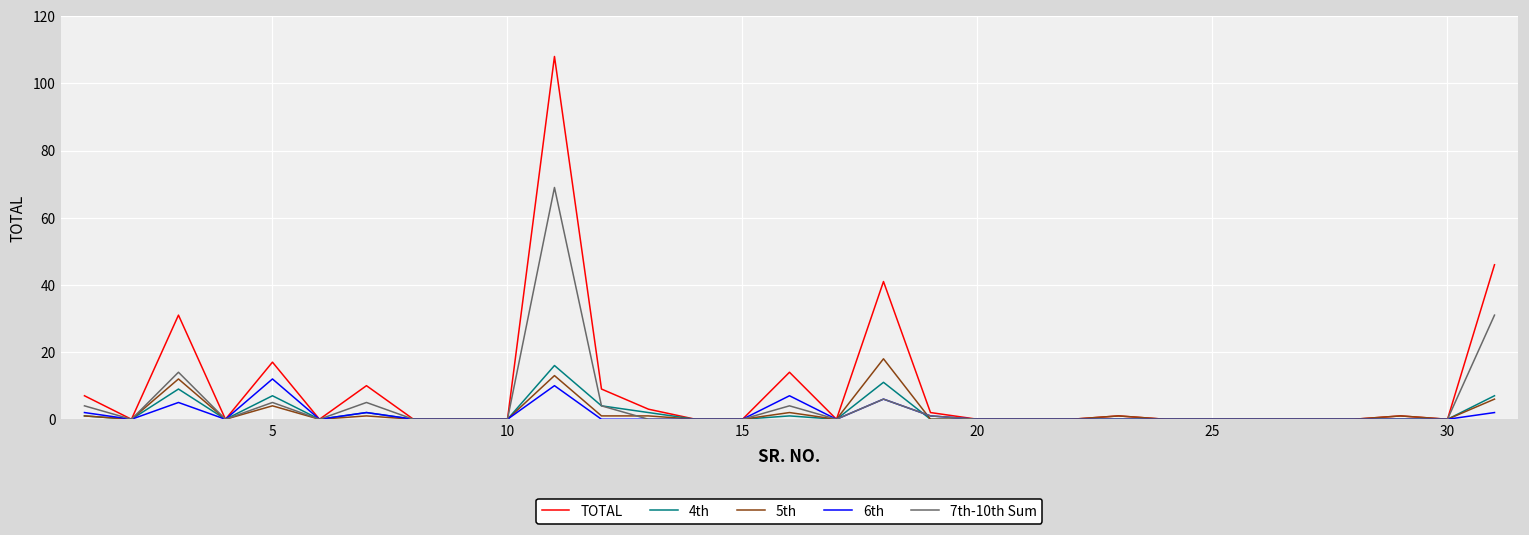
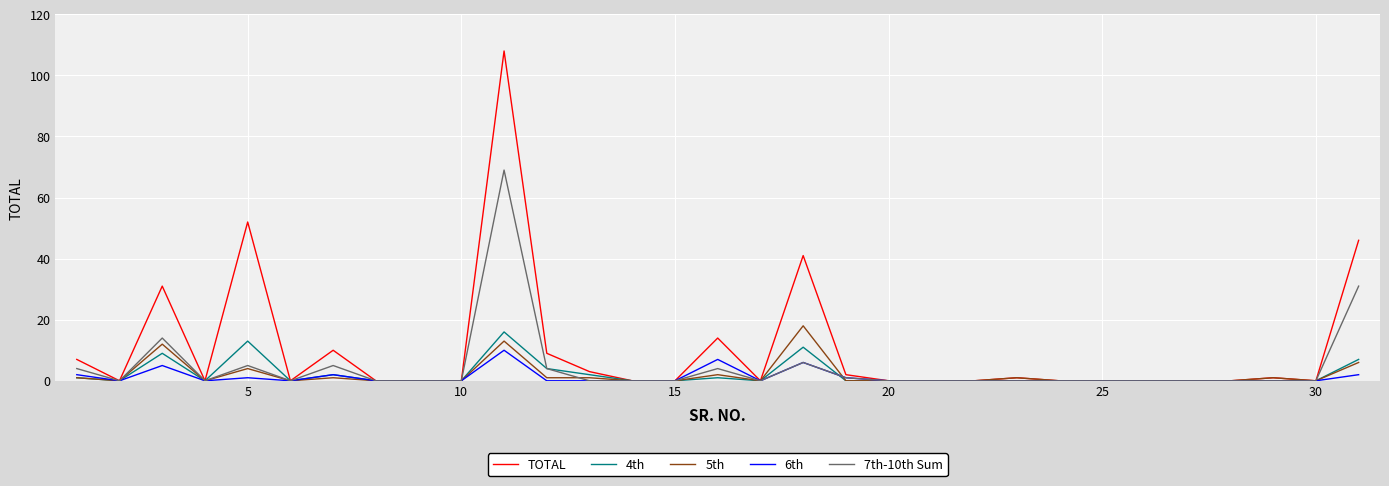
  {
    "TOTAL": {
-     "5": 17
+     "5": 52
    },
    "4th": {
-     "5": 7
+     "5": 13
    },
    "5th": {
      "5": 4
    },
    "6th": {
-     "5": 12
+     "5": 1
    },
    "7th-10th Sum": {
      "5": 5
    }
  }
